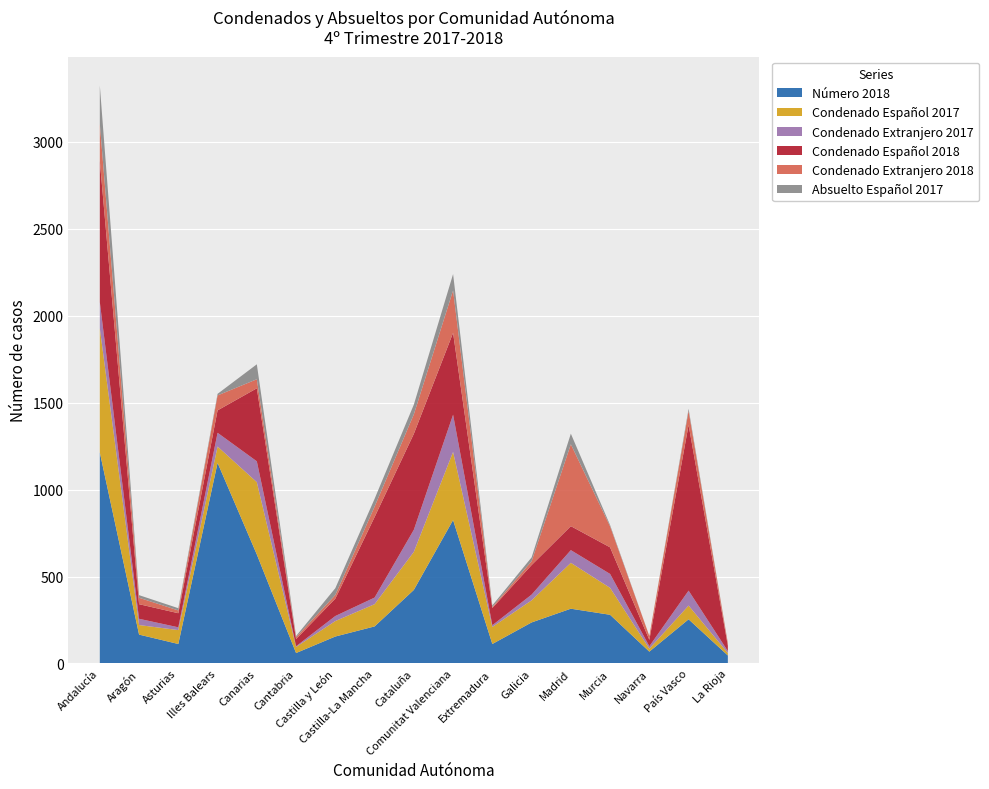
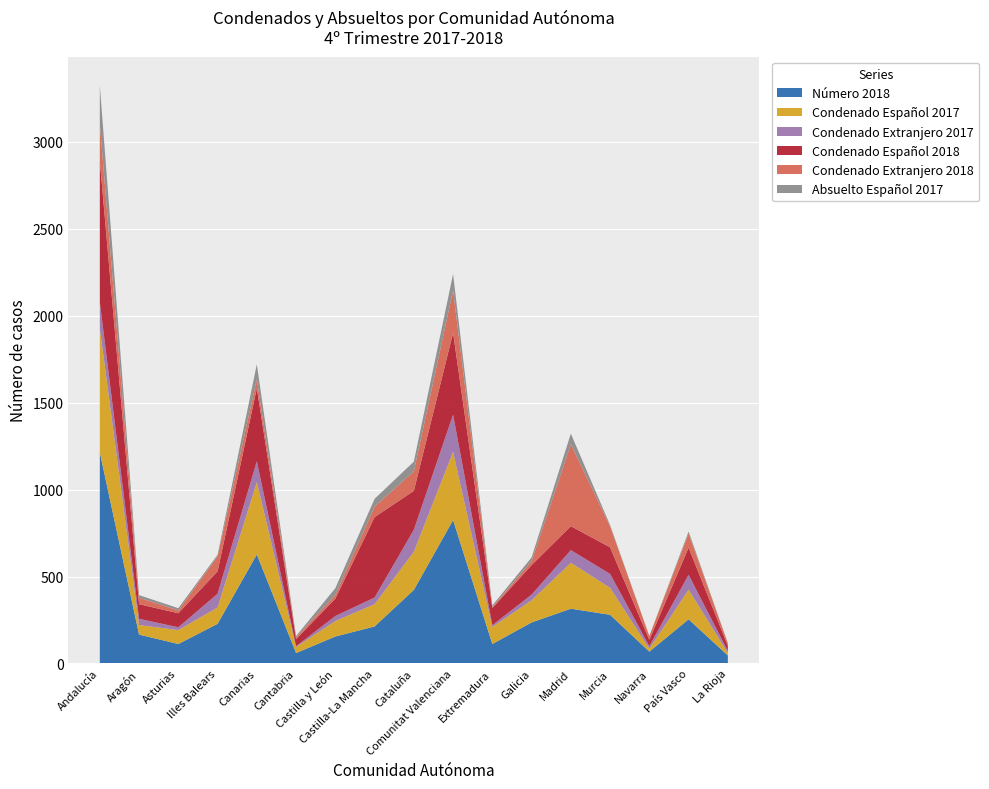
  {
    "Número 2018": {
      "Andalucía": 1210,
      "Aragón": 170,
      "Asturias": 110,
-     "Illes Balears": 1150,
+     "Illes Balears": 230,
      "Canarias": 630,
      "Cantabria": 60,
      "Castilla y León": 160,
      "Castilla-La Mancha": 210,
      "Cataluña": 420,
      "Comunitat Valenciana": 830,
      "Extremadura": 110,
      "Galicia": 240,
      "Madrid": 320,
      "Murcia": 280,
      "Navarra": 70,
      "País Vasco": 250
    },
    "Condenado Español 2017": {
      "Andalucía": 710,
      "Aragón": 60,
      "Asturias": 80,
      "Illes Balears": 90,
      "Canarias": 420,
      "Castilla y León": 90,
      "Castilla-La Mancha": 130,
      "Cataluña": 220,
      "Comunitat Valenciana": 390,
      "Galicia": 130,
      "Madrid": 260,
      "Murcia": 160,
-     "País Vasco": 80
+     "País Vasco": 170
    },
    "Condenado Español 2018": {
      "Andalucía": 810,
      "Aragón": 80,
      "Asturias": 80,
      "Illes Balears": 130,
      "Canarias": 420,
      "Castilla y León": 100,
      "Castilla-La Mancha": 460,
-     "Cataluña": 550,
+     "Cataluña": 220,
      "Comunitat Valenciana": 470,
      "Galicia": 170,
      "Madrid": 140,
      "Murcia": 150,
      "Navarra": 40,
-     "País Vasco": 950
+     "País Vasco": 160
    },
    "Condenado Extranjero 2018": {
      "Andalucía": 210,
      "Aragón": 40,
      "Canarias": 50,
      "Castilla y León": 20,
      "Castilla-La Mancha": 60,
      "Cataluña": 110,
      "Comunitat Valenciana": 240,
      "Galicia": 20,
      "Madrid": 470
    }
  }
